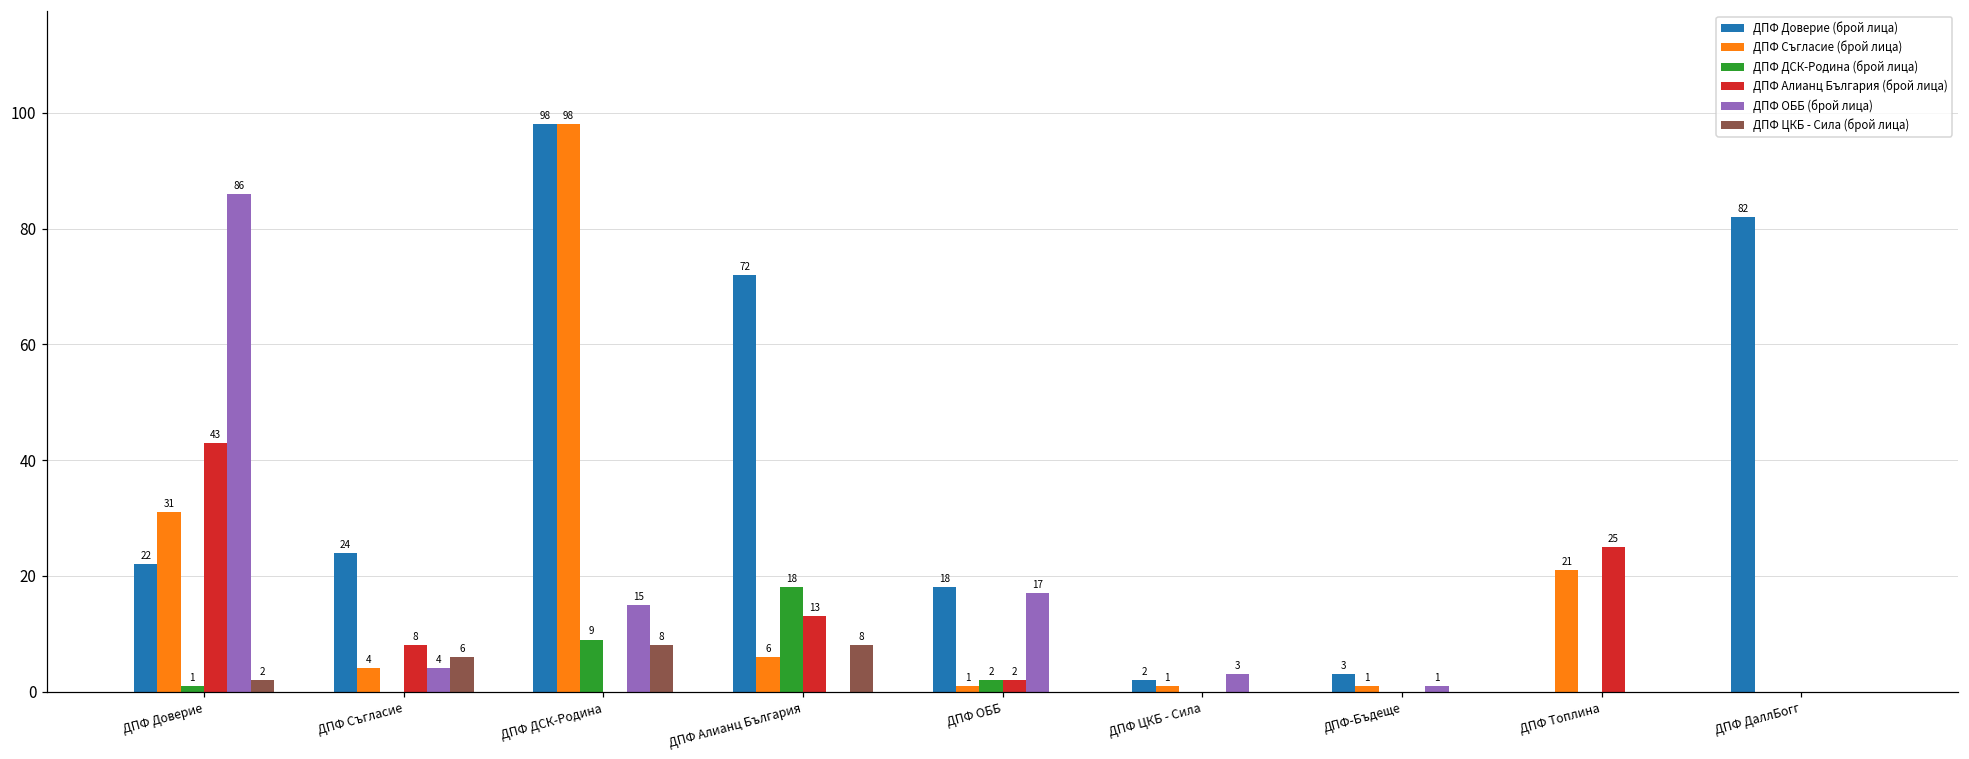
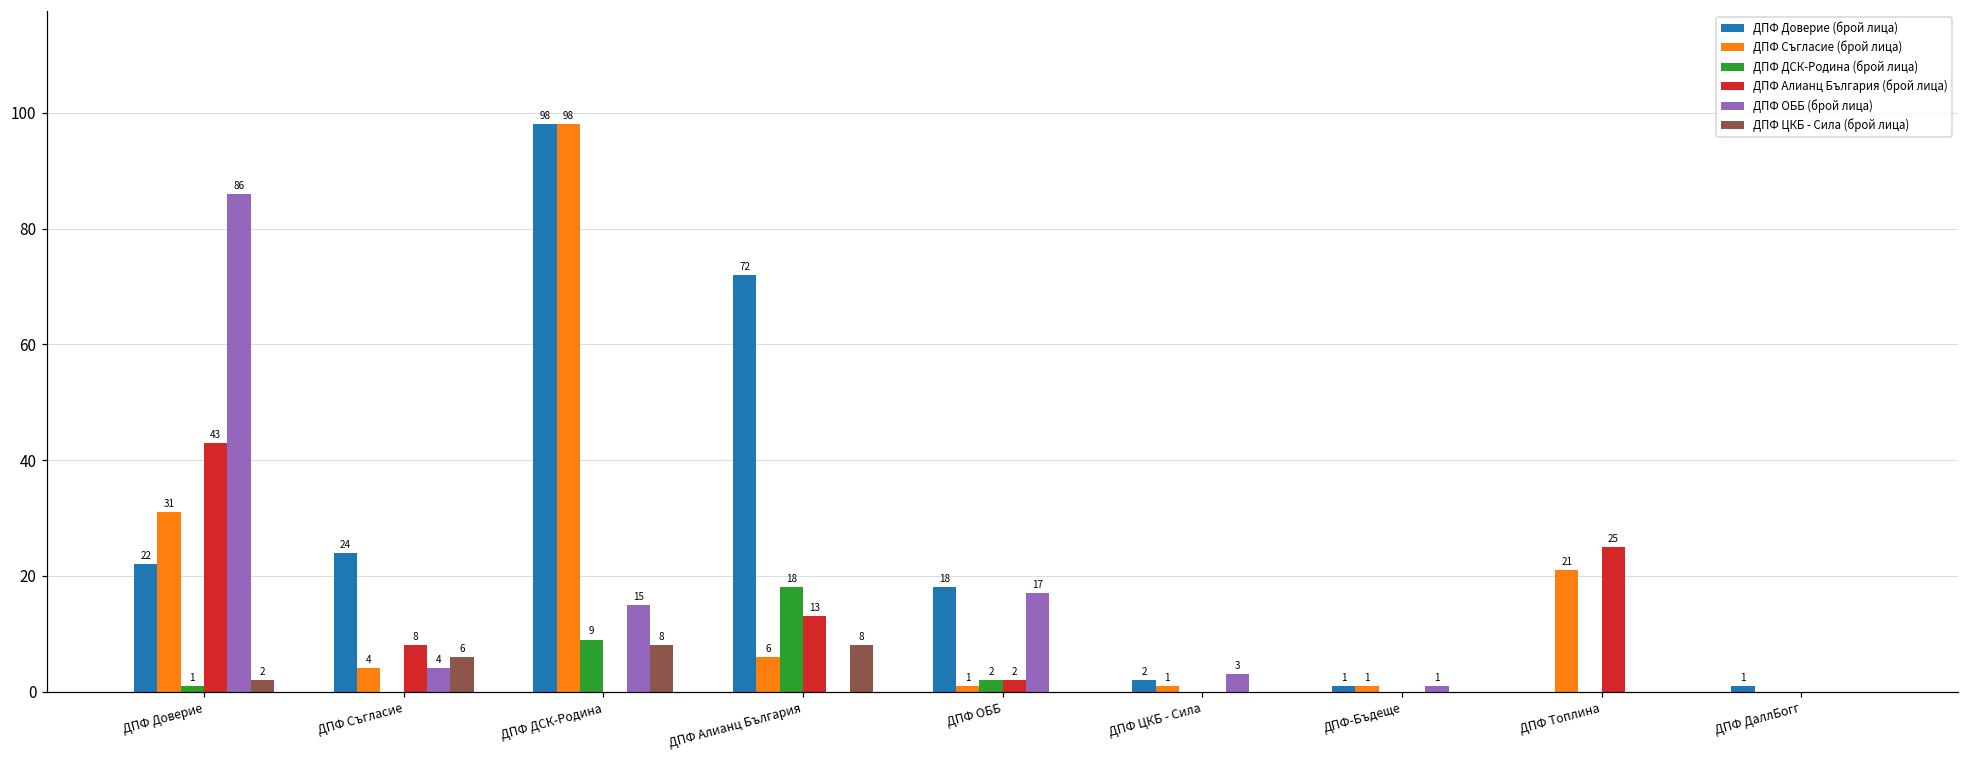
  {
    "ДПФ Доверие (брой лица)": {
      "ДПФ Доверие": 22,
      "ДПФ Съгласие": 24,
      "ДПФ ДСК-Родина": 98,
      "ДПФ Алианц България": 72,
      "ДПФ ОББ": 18,
      "ДПФ ЦКБ - Сила": 2,
-     "ДПФ-Бъдеще": 3,
-     "ДПФ ДаллБогг": 82
+     "ДПФ-Бъдеще": 1,
+     "ДПФ ДаллБогг": 1
    },
    "ДПФ Съгласие (брой лица)": {
      "ДПФ Доверие": 31,
      "ДПФ Съгласие": 4,
      "ДПФ ДСК-Родина": 98,
      "ДПФ Алианц България": 6,
      "ДПФ ОББ": 1,
      "ДПФ ЦКБ - Сила": 1,
      "ДПФ-Бъдеще": 1,
      "ДПФ Топлина": 21
    },
    "ДПФ ДСК-Родина (брой лица)": {
      "ДПФ Доверие": 1,
      "ДПФ ДСК-Родина": 9,
      "ДПФ Алианц България": 18,
      "ДПФ ОББ": 2
    },
    "ДПФ Алианц България (брой лица)": {
      "ДПФ Доверие": 43,
      "ДПФ Съгласие": 8,
      "ДПФ Алианц България": 13,
      "ДПФ ОББ": 2,
      "ДПФ Топлина": 25
    },
    "ДПФ ОББ (брой лица)": {
      "ДПФ Доверие": 86,
      "ДПФ Съгласие": 4,
      "ДПФ ДСК-Родина": 15,
      "ДПФ ОББ": 17,
      "ДПФ ЦКБ - Сила": 3,
      "ДПФ-Бъдеще": 1
    },
    "ДПФ ЦКБ - Сила (брой лица)": {
      "ДПФ Доверие": 2,
      "ДПФ Съгласие": 6,
      "ДПФ ДСК-Родина": 8,
      "ДПФ Алианц България": 8
    }
  }
